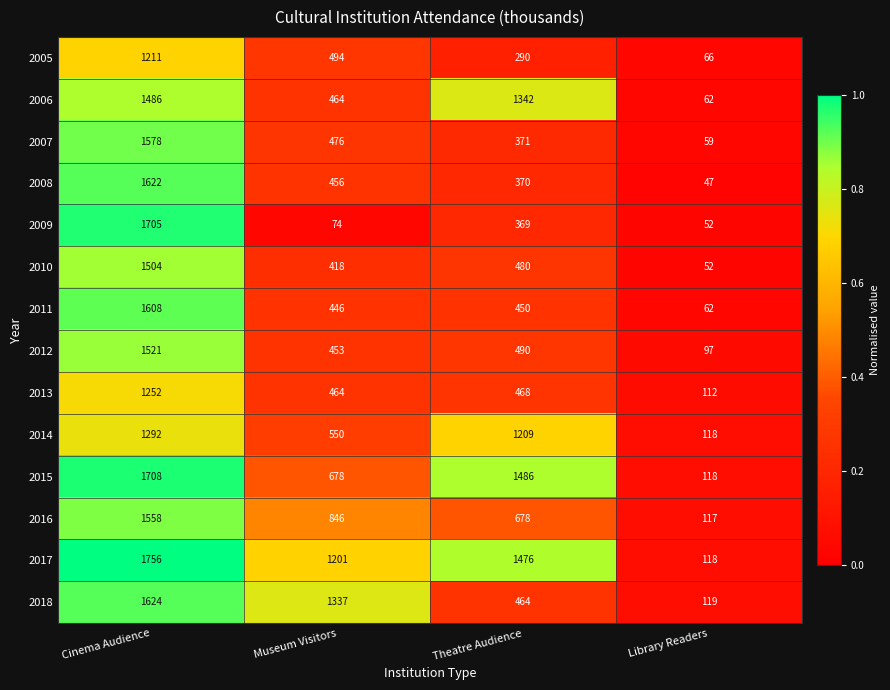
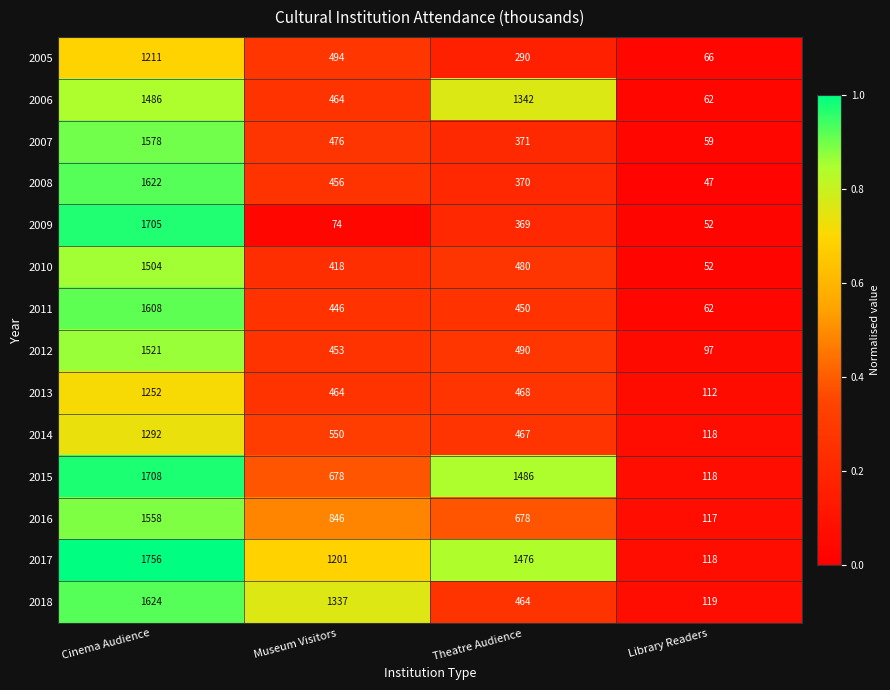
  {
    "2005": {
      "Cinema Audience": 1211,
      "Museum Visitors": 494,
      "Theatre Audience": 290,
      "Library Readers": 66
    },
    "2006": {
      "Cinema Audience": 1486,
      "Museum Visitors": 464,
      "Theatre Audience": 1342,
      "Library Readers": 62
    },
    "2007": {
      "Cinema Audience": 1578,
      "Museum Visitors": 476,
      "Theatre Audience": 371,
      "Library Readers": 59
    },
    "2008": {
      "Cinema Audience": 1622,
      "Museum Visitors": 456,
      "Theatre Audience": 370,
      "Library Readers": 47
    },
    "2009": {
      "Cinema Audience": 1705,
      "Museum Visitors": 74,
      "Theatre Audience": 369,
      "Library Readers": 52
    },
    "2010": {
      "Cinema Audience": 1504,
      "Museum Visitors": 418,
      "Theatre Audience": 480,
      "Library Readers": 52
    },
    "2011": {
      "Cinema Audience": 1608,
      "Museum Visitors": 446,
      "Theatre Audience": 450,
      "Library Readers": 62
    },
    "2012": {
      "Cinema Audience": 1521,
      "Museum Visitors": 453,
      "Theatre Audience": 490,
      "Library Readers": 97
    },
    "2013": {
      "Cinema Audience": 1252,
      "Museum Visitors": 464,
      "Theatre Audience": 468,
      "Library Readers": 112
    },
    "2014": {
      "Cinema Audience": 1292,
      "Museum Visitors": 550,
-     "Theatre Audience": 1209,
+     "Theatre Audience": 467,
      "Library Readers": 118
    },
    "2015": {
      "Cinema Audience": 1708,
      "Museum Visitors": 678,
      "Theatre Audience": 1486,
      "Library Readers": 118
    },
    "2016": {
      "Cinema Audience": 1558,
      "Museum Visitors": 846,
      "Theatre Audience": 678,
      "Library Readers": 117
    },
    "2017": {
      "Cinema Audience": 1756,
      "Museum Visitors": 1201,
      "Theatre Audience": 1476,
      "Library Readers": 118
    },
    "2018": {
      "Cinema Audience": 1624,
      "Museum Visitors": 1337,
      "Theatre Audience": 464,
      "Library Readers": 119
    }
  }
